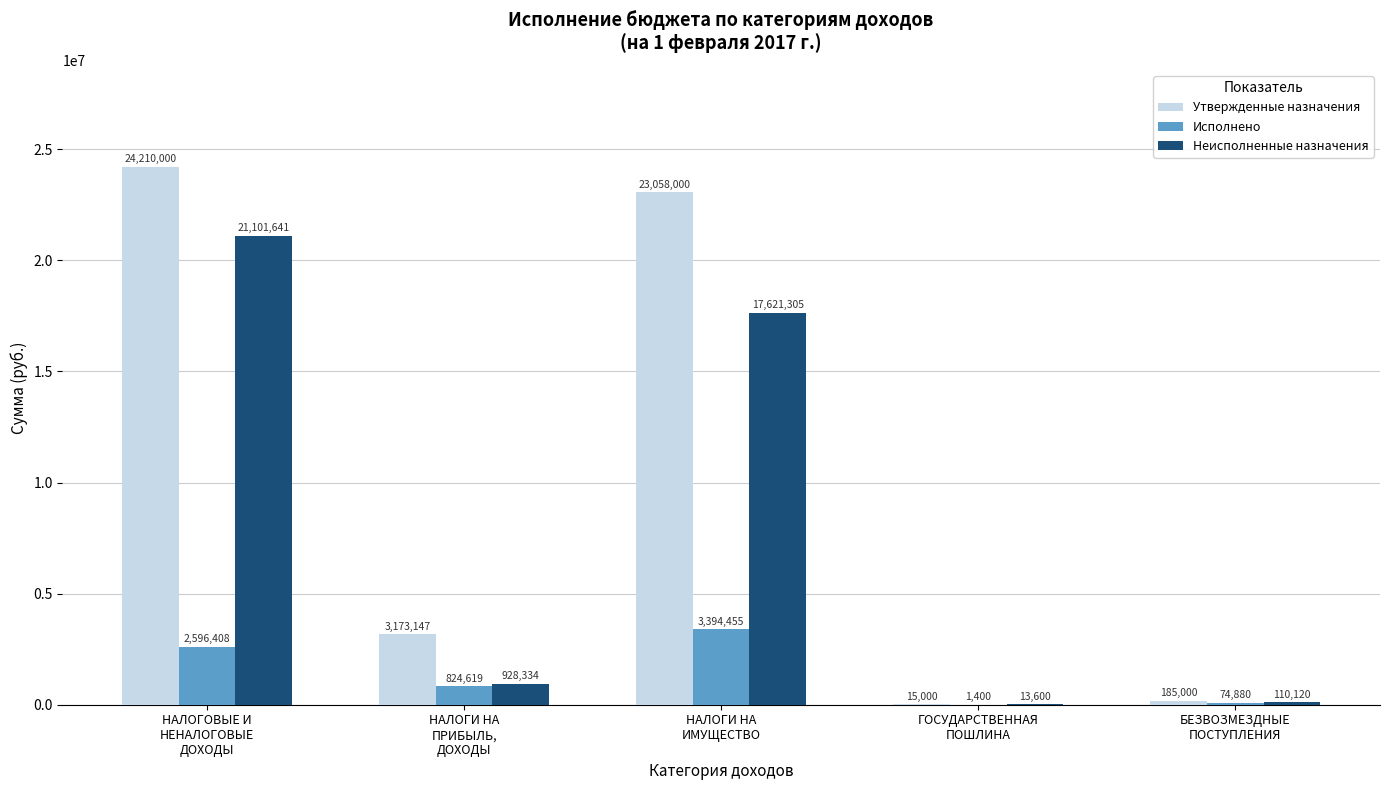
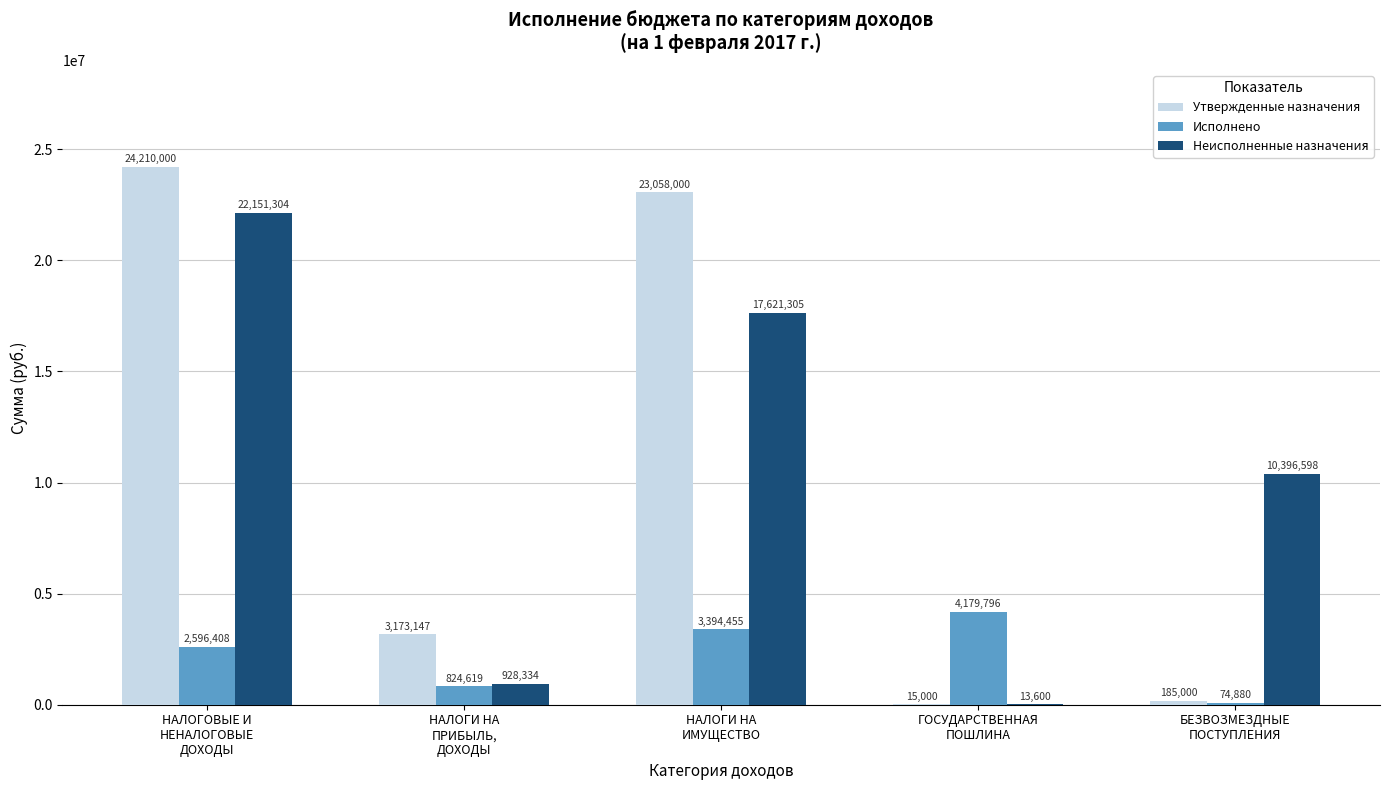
  {
    "Утвержденные назначения": {
      "НАЛОГОВЫЕ И НЕНАЛОГОВЫЕ ДОХОДЫ": "24,210,000",
      "НАЛОГИ НА ПРИБЫЛЬ, ДОХОДЫ": "3,173,147",
      "НАЛОГИ НА ИМУЩЕСТВО": "23,058,000",
      "ГОСУДАРСТВЕННАЯ ПОШЛИНА": "15,000",
      "БЕЗВОЗМЕЗДНЫЕ ПОСТУПЛЕНИЯ": "185,000"
    },
    "Исполнено": {
      "НАЛОГОВЫЕ И НЕНАЛОГОВЫЕ ДОХОДЫ": "2,596,408",
      "НАЛОГИ НА ПРИБЫЛЬ, ДОХОДЫ": "824,619",
      "НАЛОГИ НА ИМУЩЕСТВО": "3,394,455",
-     "ГОСУДАРСТВЕННАЯ ПОШЛИНА": "1,400",
+     "ГОСУДАРСТВЕННАЯ ПОШЛИНА": "4,179,796",
      "БЕЗВОЗМЕЗДНЫЕ ПОСТУПЛЕНИЯ": "74,880"
    },
    "Неисполненные назначения": {
-     "НАЛОГОВЫЕ И НЕНАЛОГОВЫЕ ДОХОДЫ": "21,101,641",
+     "НАЛОГОВЫЕ И НЕНАЛОГОВЫЕ ДОХОДЫ": "22,151,304",
      "НАЛОГИ НА ПРИБЫЛЬ, ДОХОДЫ": "928,334",
      "НАЛОГИ НА ИМУЩЕСТВО": "17,621,305",
      "ГОСУДАРСТВЕННАЯ ПОШЛИНА": "13,600",
-     "БЕЗВОЗМЕЗДНЫЕ ПОСТУПЛЕНИЯ": "110,120"
+     "БЕЗВОЗМЕЗДНЫЕ ПОСТУПЛЕНИЯ": "10,396,598"
    }
  }
